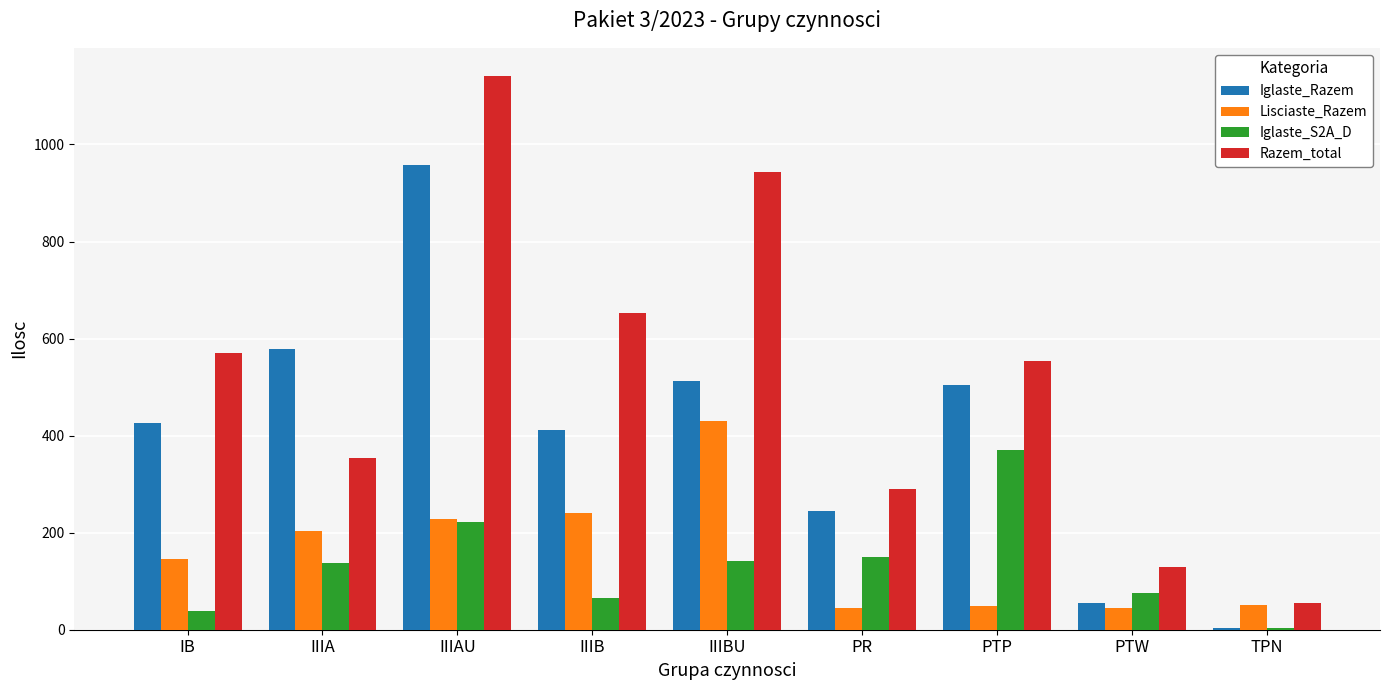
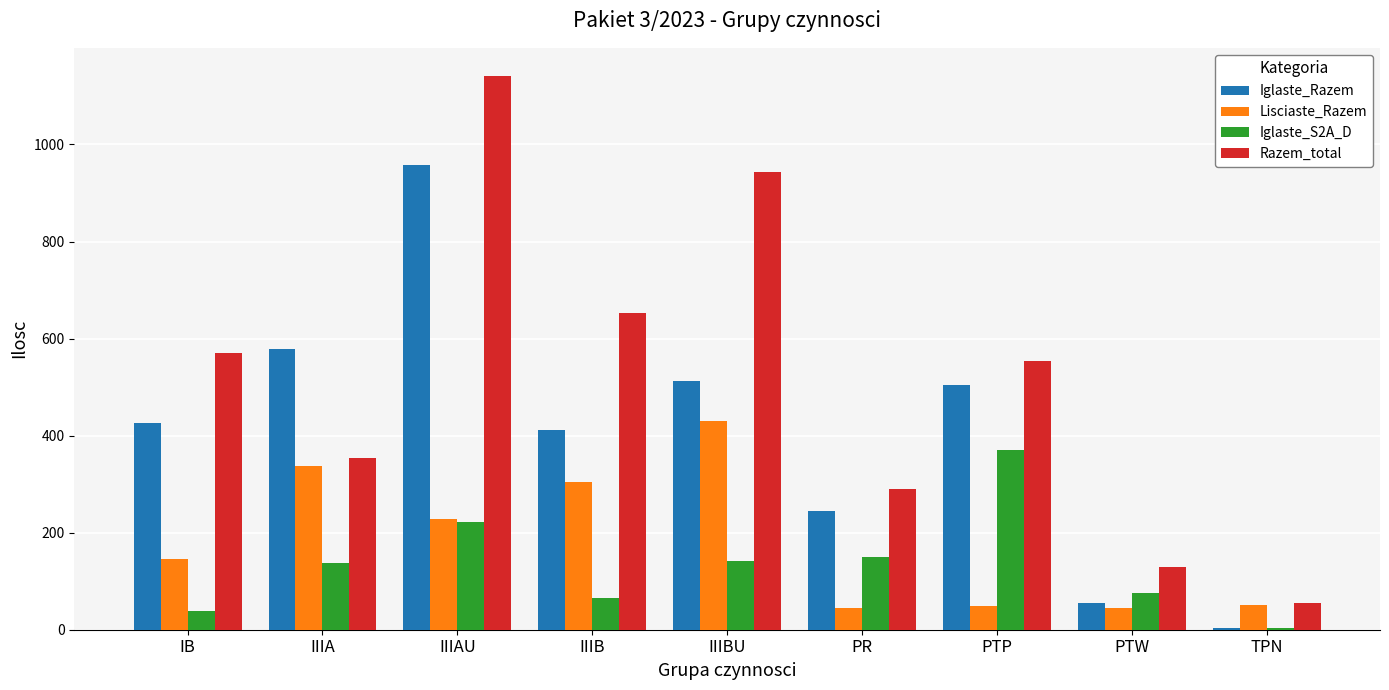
  {
    "Iglaste_Razem": {
      "IB": 430,
      "IIIA": 580,
      "IIIAU": 960,
      "IIIB": 410,
      "IIIBU": 510,
      "PR": 250,
      "PTP": 510,
      "PTW": 60
    },
    "Lisciaste_Razem": {
      "IB": 150,
-     "IIIA": 200,
+     "IIIA": 340,
      "IIIAU": 230,
-     "IIIB": 240,
+     "IIIB": 300,
      "IIIBU": 430,
      "PR": 50,
      "PTP": 50,
      "PTW": 50,
      "TPN": 50
    },
    "Iglaste_S2A_D": {
      "IB": 40,
      "IIIA": 140,
      "IIIAU": 220,
      "IIIB": 70,
      "IIIBU": 140,
      "PR": 150,
      "PTP": 370,
      "PTW": 80
    },
    "Razem_total": {
      "IB": 570,
      "IIIA": 350,
      "IIIAU": 1140,
      "IIIB": 650,
      "IIIBU": 940,
      "PR": 290,
      "PTP": 550,
      "PTW": 130,
      "TPN": 60
    }
  }
